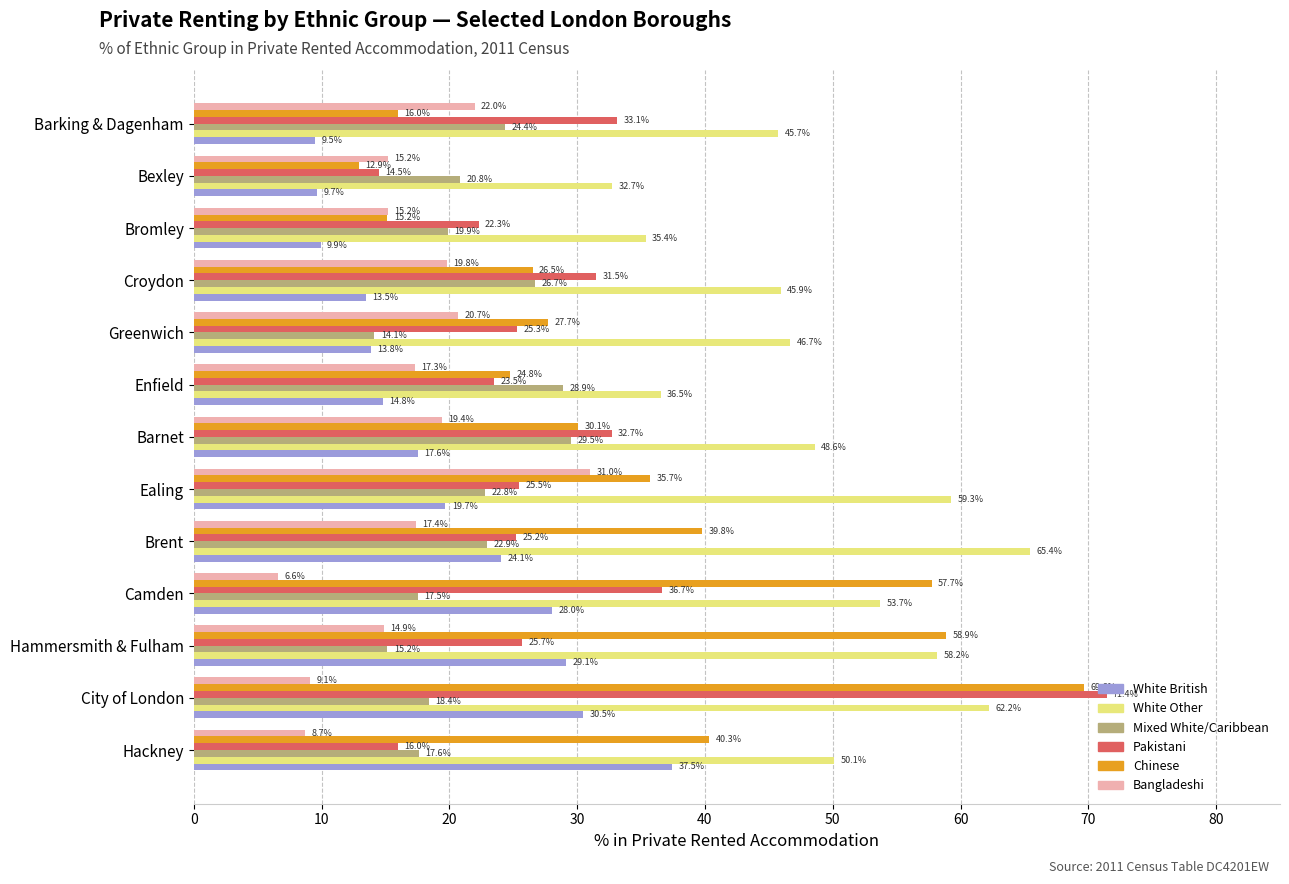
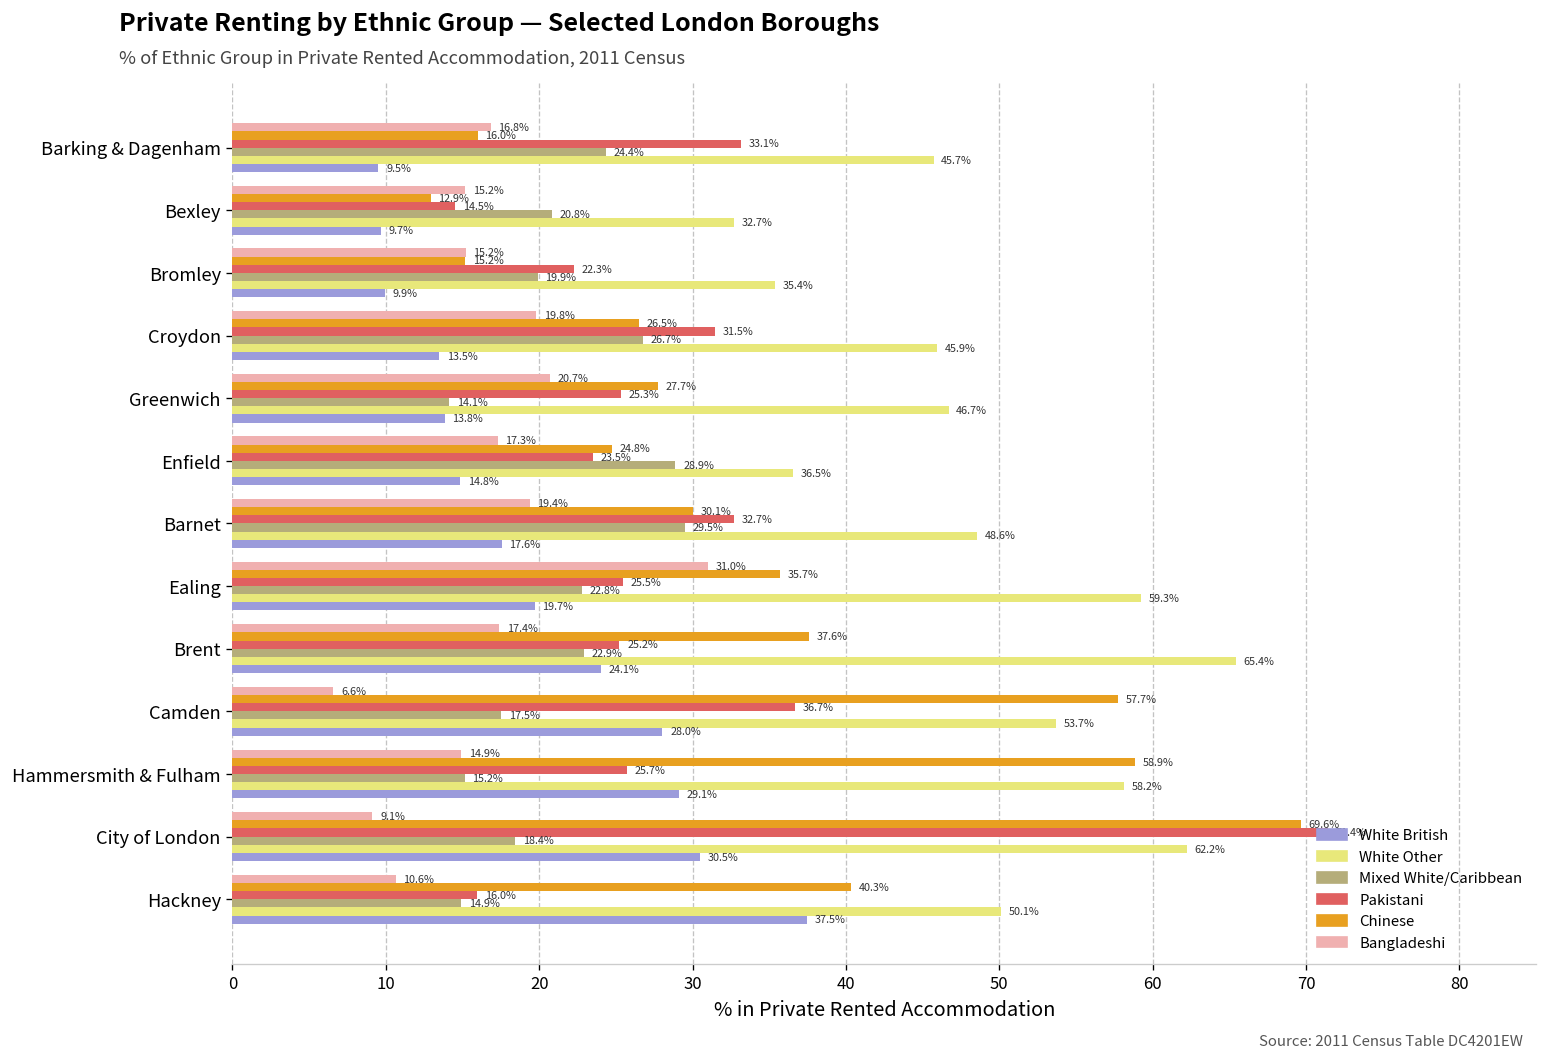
  {
    "White British": {
      "Barking & Dagenham": "9.5%",
      "Bexley": "9.7%",
      "Bromley": "9.9%",
      "Croydon": "13.5%",
      "Greenwich": "13.8%",
      "Enfield": "14.8%",
      "Barnet": "17.6%",
      "Ealing": "19.7%",
      "Brent": "24.1%",
      "Camden": "28.0%",
      "Hammersmith & Fulham": "29.1%",
      "City of London": "30.5%",
      "Hackney": "37.5%"
    },
    "White Other": {
      "Barking & Dagenham": "45.7%",
      "Bexley": "32.7%",
      "Bromley": "35.4%",
      "Croydon": "45.9%",
      "Greenwich": "46.7%",
      "Enfield": "36.5%",
      "Barnet": "48.6%",
      "Ealing": "59.3%",
      "Brent": "65.4%",
      "Camden": "53.7%",
      "Hammersmith & Fulham": "58.2%",
      "City of London": "62.2%",
      "Hackney": "50.1%"
    },
    "Mixed White/Caribbean": {
      "Barking & Dagenham": "24.4%",
      "Bexley": "20.8%",
      "Bromley": "19.9%",
      "Croydon": "26.7%",
      "Greenwich": "14.1%",
      "Enfield": "28.9%",
      "Barnet": "29.5%",
      "Ealing": "22.8%",
      "Brent": "22.9%",
      "Camden": "17.5%",
      "Hammersmith & Fulham": "15.2%",
      "City of London": "18.4%",
-     "Hackney": "17.6%"
+     "Hackney": "14.9%"
    },
    "Pakistani": {
      "Barking & Dagenham": "33.1%",
      "Bexley": "14.5%",
      "Bromley": "22.3%",
      "Croydon": "31.5%",
      "Greenwich": "25.3%",
      "Enfield": "23.5%",
      "Barnet": "32.7%",
      "Ealing": "25.5%",
      "Brent": "25.2%",
      "Camden": "36.7%",
      "Hammersmith & Fulham": "25.7%",
      "City of London": "71.4%",
      "Hackney": "16.0%"
    },
    "Chinese": {
      "Barking & Dagenham": "16.0%",
      "Bexley": "12.9%",
      "Croydon": "26.5%",
      "Greenwich": "27.7%",
      "Enfield": "24.8%",
      "Barnet": "30.1%",
      "Ealing": "35.7%",
-     "Brent": "39.8%",
+     "Brent": "37.6%",
      "Camden": "57.7%",
      "Hammersmith & Fulham": "58.9%",
      "City of London": "69.6%",
      "Hackney": "40.3%"
    },
    "Bangladeshi": {
-     "Barking & Dagenham": "22.0%",
+     "Barking & Dagenham": "16.8%",
      "Bexley": "15.2%",
      "Croydon": "19.8%",
      "Greenwich": "20.7%",
      "Enfield": "17.3%",
      "Barnet": "19.4%",
      "Ealing": "31.0%",
      "Brent": "17.4%",
      "Camden": "6.6%",
      "Hammersmith & Fulham": "14.9%",
      "City of London": "9.1%",
-     "Hackney": "8.7%"
+     "Hackney": "10.6%"
    }
  }
